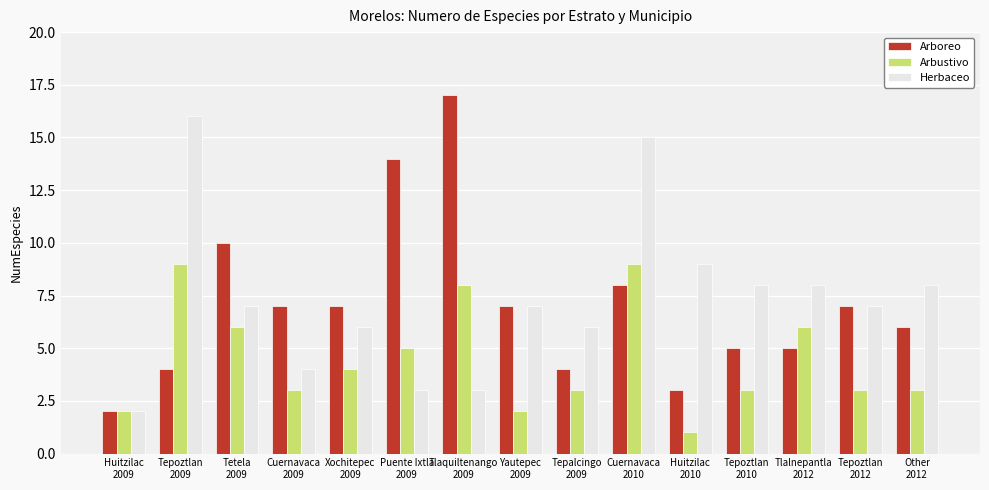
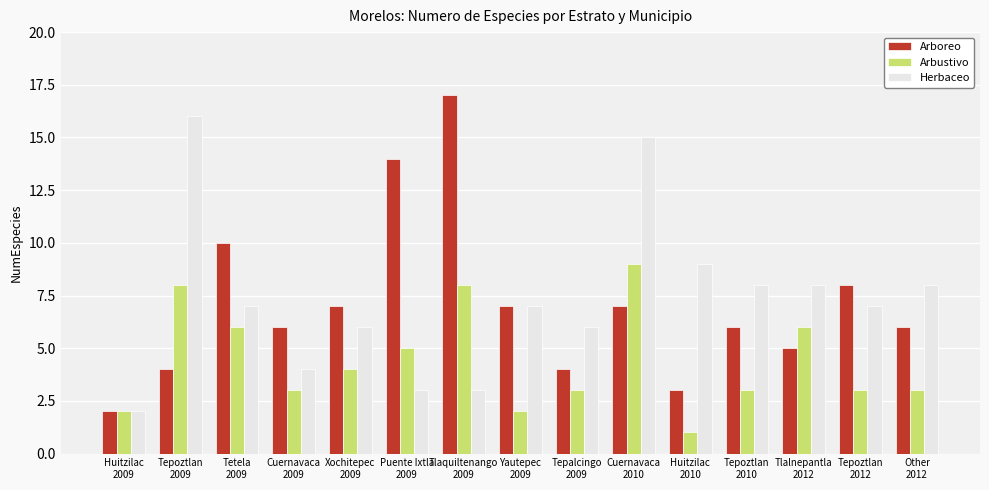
  {
    "Arboreo": {
      "Huitzilac 2009": 2,
      "Tepoztlan 2009": 4,
      "Tetela 2009": 10,
-     "Cuernavaca 2009": 7,
+     "Cuernavaca 2009": 6,
      "Xochitepec 2009": 7,
      "Puente Ixtla 2009": 14,
      "Tlaquiltenango 2009": 17,
      "Yautepec 2009": 7,
      "Tepalcingo 2009": 4,
-     "Cuernavaca 2010": 8,
+     "Cuernavaca 2010": 7,
      "Huitzilac 2010": 3,
-     "Tepoztlan 2010": 5,
+     "Tepoztlan 2010": 6,
      "Tlalnepantla 2012": 5,
-     "Tepoztlan 2012": 7,
+     "Tepoztlan 2012": 8,
      "Other 2012": 6
    },
    "Arbustivo": {
      "Huitzilac 2009": 2,
-     "Tepoztlan 2009": 9,
+     "Tepoztlan 2009": 8,
      "Tetela 2009": 6,
      "Cuernavaca 2009": 3,
      "Xochitepec 2009": 4,
      "Puente Ixtla 2009": 5,
      "Tlaquiltenango 2009": 8,
      "Yautepec 2009": 2,
      "Tepalcingo 2009": 3,
      "Cuernavaca 2010": 9,
      "Huitzilac 2010": 1,
      "Tepoztlan 2010": 3,
      "Tlalnepantla 2012": 6,
      "Tepoztlan 2012": 3,
      "Other 2012": 3
    },
    "Herbaceo": {
      "Huitzilac 2009": 2,
      "Tepoztlan 2009": 16,
      "Tetela 2009": 7,
      "Cuernavaca 2009": 4,
      "Xochitepec 2009": 6,
      "Puente Ixtla 2009": 3,
      "Tlaquiltenango 2009": 3,
      "Yautepec 2009": 7,
      "Tepalcingo 2009": 6,
      "Cuernavaca 2010": 15,
      "Huitzilac 2010": 9,
      "Tepoztlan 2010": 8,
      "Tlalnepantla 2012": 8,
      "Tepoztlan 2012": 7,
      "Other 2012": 8
    }
  }
